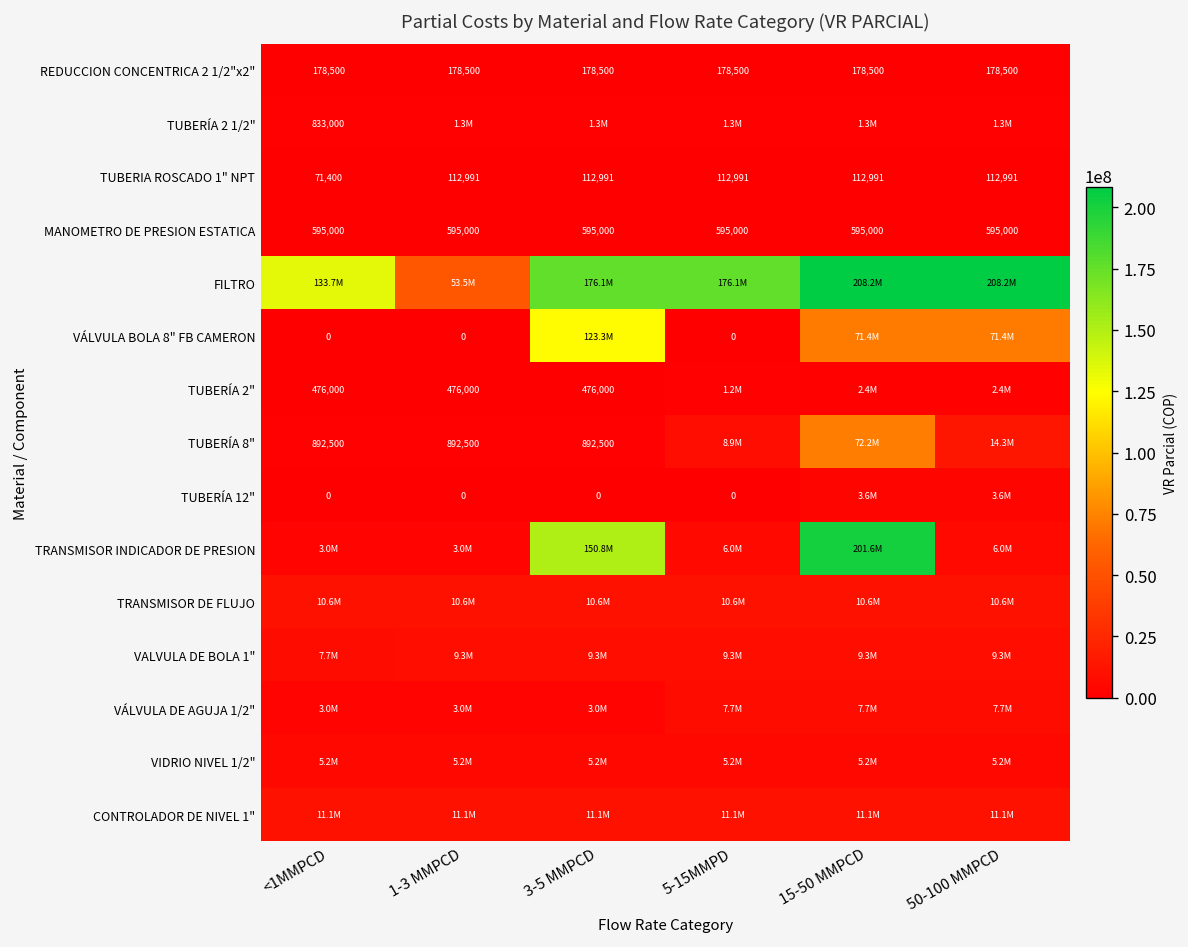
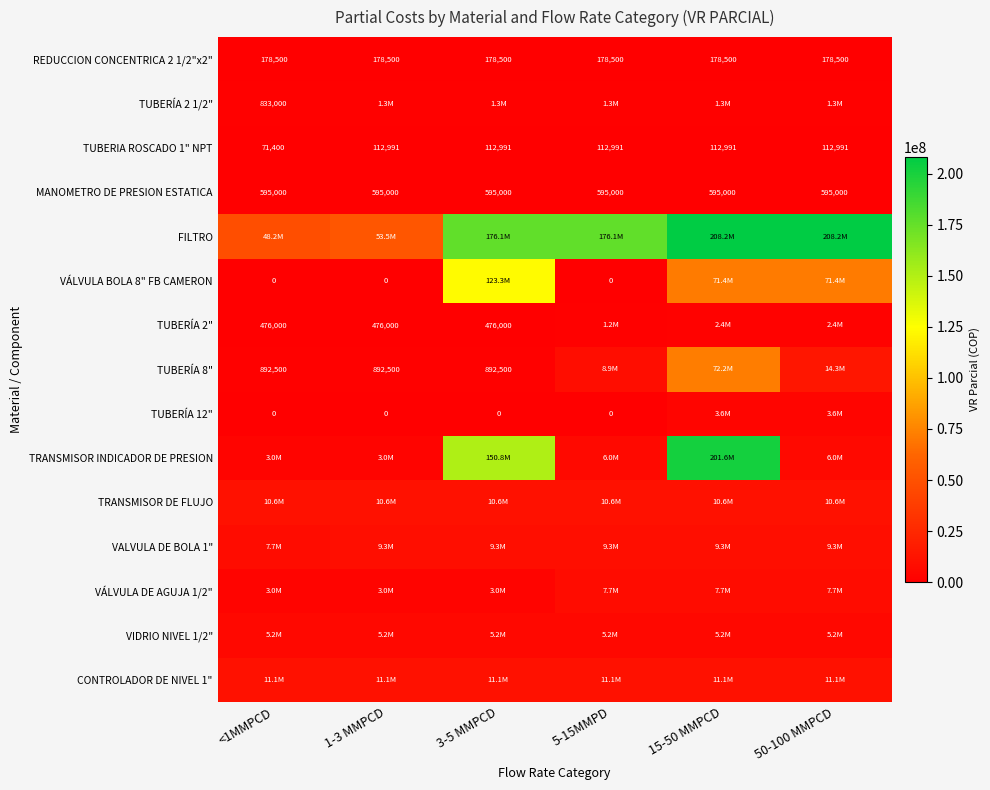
  {
    "REDUCCION CONCENTRICA 2 1/2\"x2\"": {
      "<1MMPCD": "178,500",
      "1-3 MMPCD": "178,500",
      "3-5 MMPCD": "178,500",
      "5-15MMPD": "178,500",
      "15-50 MMPCD": "178,500",
      "50-100 MMPCD": "178,500"
    },
    "TUBERÍA 2 1/2\"": {
      "<1MMPCD": "833,000",
      "1-3 MMPCD": "1.3M",
      "3-5 MMPCD": "1.3M",
      "5-15MMPD": "1.3M",
      "15-50 MMPCD": "1.3M",
      "50-100 MMPCD": "1.3M"
    },
    "TUBERIA ROSCADO 1\" NPT": {
      "<1MMPCD": "71,400",
      "1-3 MMPCD": "112,991",
      "3-5 MMPCD": "112,991",
      "5-15MMPD": "112,991",
      "15-50 MMPCD": "112,991",
      "50-100 MMPCD": "112,991"
    },
    "MANOMETRO DE PRESION ESTATICA": {
      "<1MMPCD": "595,000",
      "1-3 MMPCD": "595,000",
      "3-5 MMPCD": "595,000",
      "5-15MMPD": "595,000",
      "15-50 MMPCD": "595,000",
      "50-100 MMPCD": "595,000"
    },
    "FILTRO": {
-     "<1MMPCD": "133.7M",
+     "<1MMPCD": "48.2M",
      "1-3 MMPCD": "53.5M",
      "3-5 MMPCD": "176.1M",
      "5-15MMPD": "176.1M",
      "15-50 MMPCD": "208.2M",
      "50-100 MMPCD": "208.2M"
    },
    "VÁLVULA BOLA 8\" FB CAMERON": {
      "<1MMPCD": "0",
      "1-3 MMPCD": "0",
      "3-5 MMPCD": "123.3M",
      "5-15MMPD": "0",
      "15-50 MMPCD": "71.4M",
      "50-100 MMPCD": "71.4M"
    },
    "TUBERÍA 2\"": {
      "<1MMPCD": "476,000",
      "1-3 MMPCD": "476,000",
      "3-5 MMPCD": "476,000",
      "5-15MMPD": "1.2M",
      "15-50 MMPCD": "2.4M",
      "50-100 MMPCD": "2.4M"
    },
    "TUBERÍA 8\"": {
      "<1MMPCD": "892,500",
      "1-3 MMPCD": "892,500",
      "3-5 MMPCD": "892,500",
      "5-15MMPD": "8.9M",
      "15-50 MMPCD": "72.2M",
      "50-100 MMPCD": "14.3M"
    },
    "TUBERÍA 12\"": {
      "<1MMPCD": "0",
      "1-3 MMPCD": "0",
      "3-5 MMPCD": "0",
      "5-15MMPD": "0",
      "15-50 MMPCD": "3.6M",
      "50-100 MMPCD": "3.6M"
    },
    "TRANSMISOR INDICADOR DE PRESION": {
      "<1MMPCD": "3.0M",
      "1-3 MMPCD": "3.0M",
      "3-5 MMPCD": "150.8M",
      "5-15MMPD": "6.0M",
      "15-50 MMPCD": "201.6M",
      "50-100 MMPCD": "6.0M"
    },
    "TRANSMISOR DE FLUJO": {
      "<1MMPCD": "10.6M",
      "1-3 MMPCD": "10.6M",
      "3-5 MMPCD": "10.6M",
      "5-15MMPD": "10.6M",
      "15-50 MMPCD": "10.6M",
      "50-100 MMPCD": "10.6M"
    },
    "VALVULA DE BOLA 1\"": {
      "<1MMPCD": "7.7M",
      "1-3 MMPCD": "9.3M",
      "3-5 MMPCD": "9.3M",
      "5-15MMPD": "9.3M",
      "15-50 MMPCD": "9.3M",
      "50-100 MMPCD": "9.3M"
    },
    "VÁLVULA DE AGUJA 1/2\"": {
      "<1MMPCD": "3.0M",
      "1-3 MMPCD": "3.0M",
      "3-5 MMPCD": "3.0M",
      "5-15MMPD": "7.7M",
      "15-50 MMPCD": "7.7M",
      "50-100 MMPCD": "7.7M"
    },
    "VIDRIO NIVEL 1/2\"": {
      "<1MMPCD": "5.2M",
      "1-3 MMPCD": "5.2M",
      "3-5 MMPCD": "5.2M",
      "5-15MMPD": "5.2M",
      "15-50 MMPCD": "5.2M",
      "50-100 MMPCD": "5.2M"
    },
    "CONTROLADOR DE NIVEL 1\"": {
      "<1MMPCD": "11.1M",
      "1-3 MMPCD": "11.1M",
      "3-5 MMPCD": "11.1M",
      "5-15MMPD": "11.1M",
      "15-50 MMPCD": "11.1M",
      "50-100 MMPCD": "11.1M"
    }
  }
